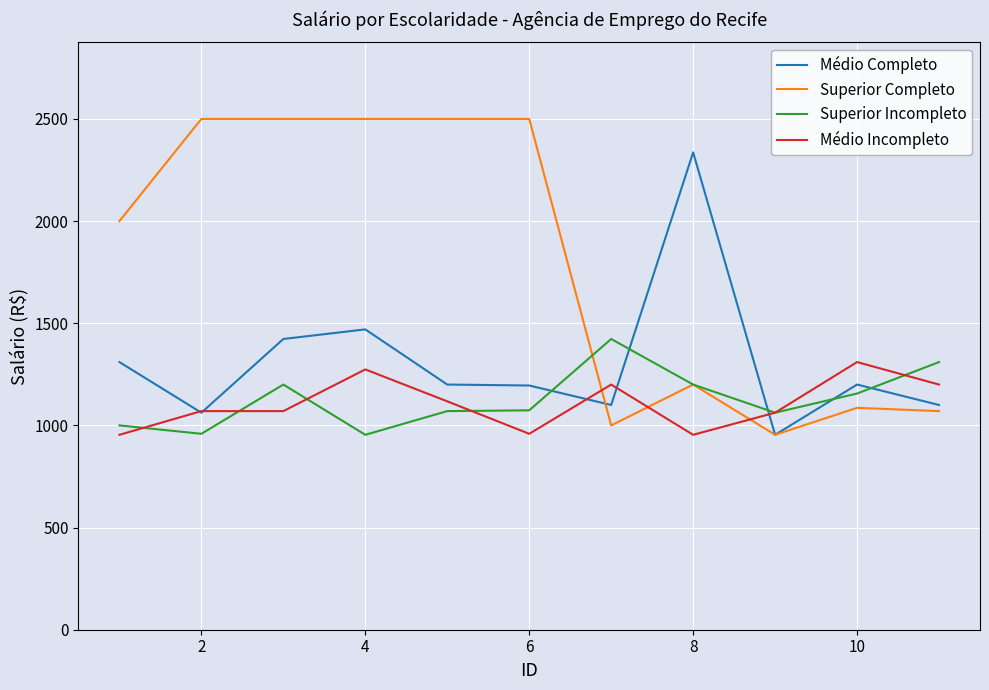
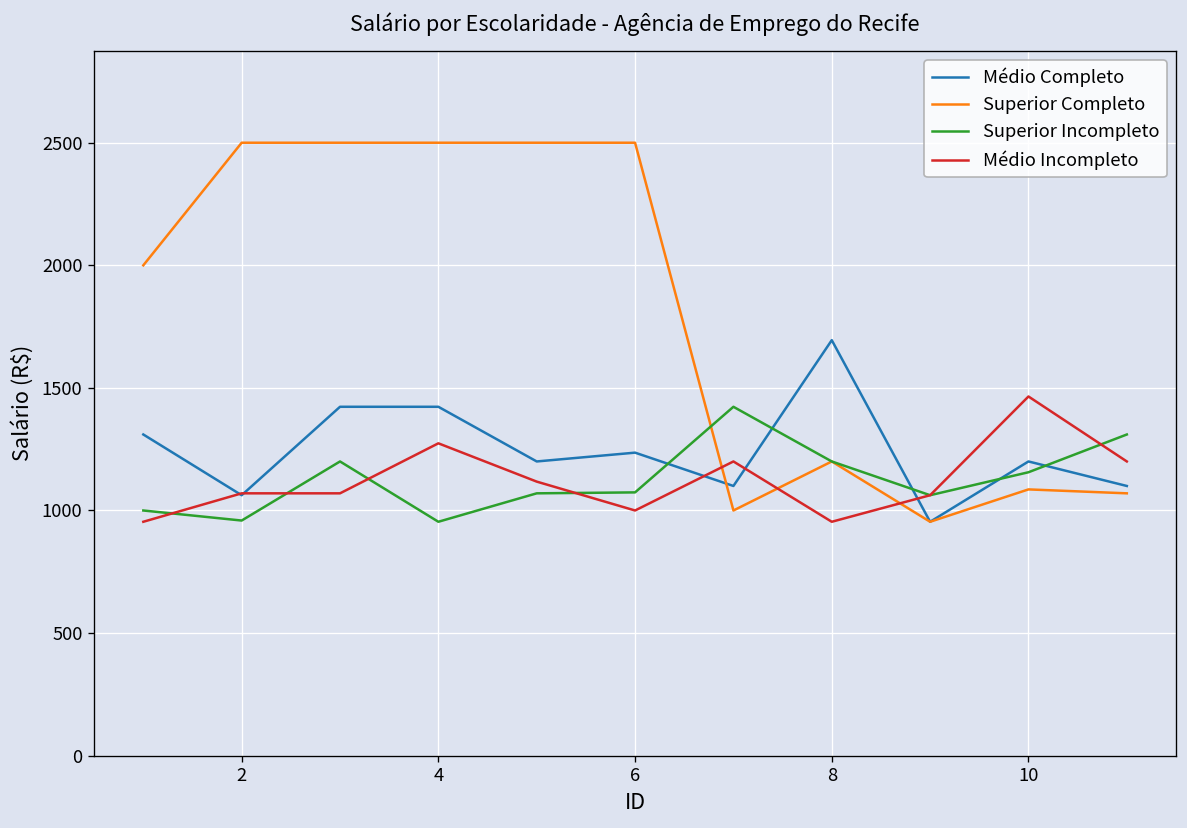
  {
    "Médio Completo": {
-     "4": 1470,
-     "6": 1200,
-     "8": 2340,
+     "4": 1420,
+     "6": 1240,
+     "8": 1690,
      "10": 1200
    },
    "Superior Completo": {
      "2": 2500,
      "4": 2500,
      "6": 2500,
      "10": 1090
    },
    "Superior Incompleto": {
      "2": 960,
      "4": 950,
      "6": 1070,
      "10": 1160
    },
    "Médio Incompleto": {
      "4": 1270,
-     "6": 960,
+     "6": 1000,
      "8": 950,
-     "10": 1310
+     "10": 1470
    }
  }
